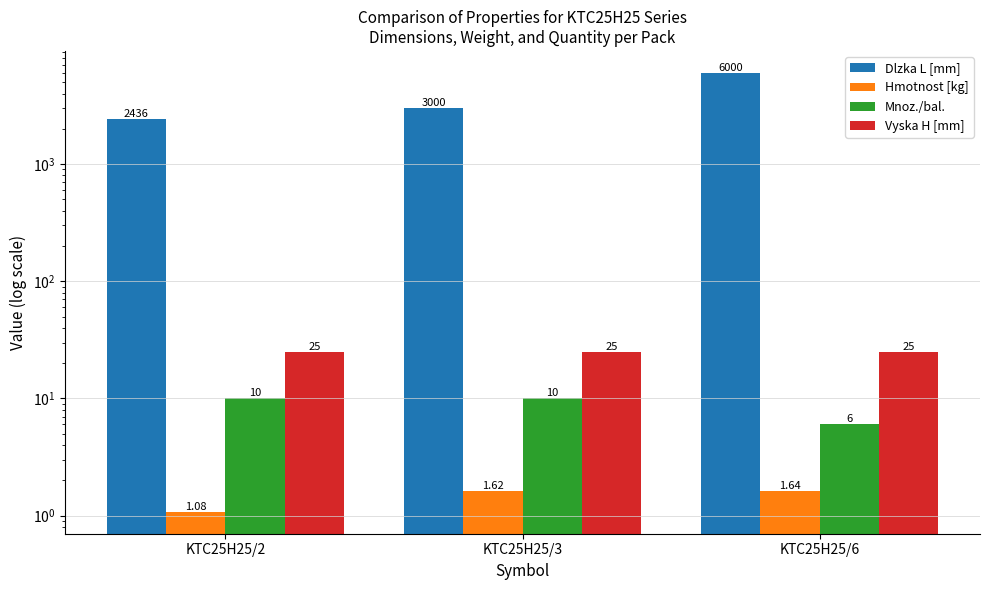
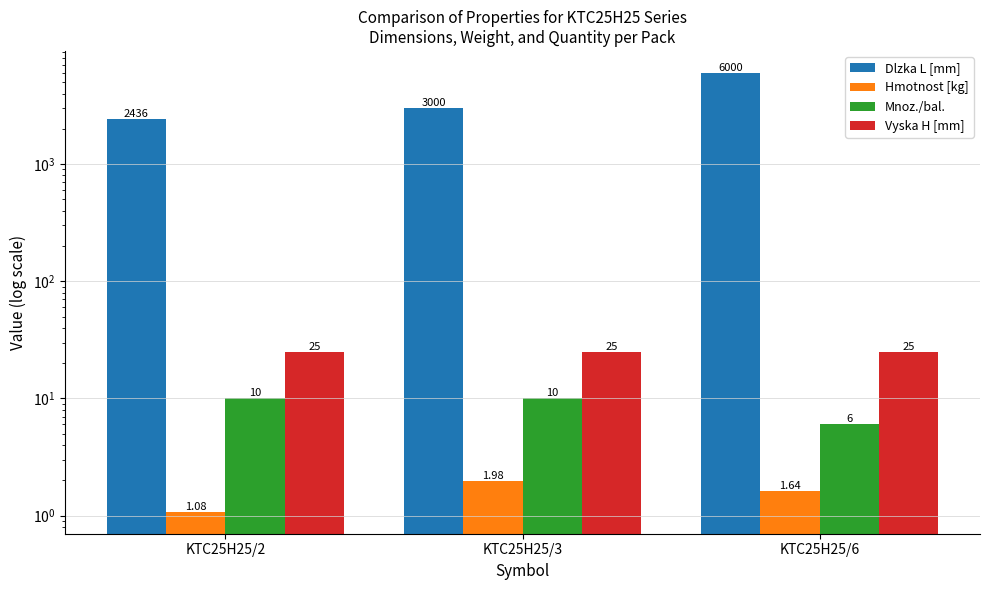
  {
    "Dlzka L [mm]": {
      "KTC25H25/2": 2436,
      "KTC25H25/3": 3000,
      "KTC25H25/6": 6000
    },
    "Hmotnost [kg]": {
      "KTC25H25/2": 1.08,
-     "KTC25H25/3": 1.62,
+     "KTC25H25/3": 1.98,
      "KTC25H25/6": 1.64
    },
    "Mnoz./bal.": {
      "KTC25H25/2": 10,
      "KTC25H25/3": 10,
      "KTC25H25/6": 6
    },
    "Vyska H [mm]": {
      "KTC25H25/2": 25,
      "KTC25H25/3": 25,
      "KTC25H25/6": 25
    }
  }
